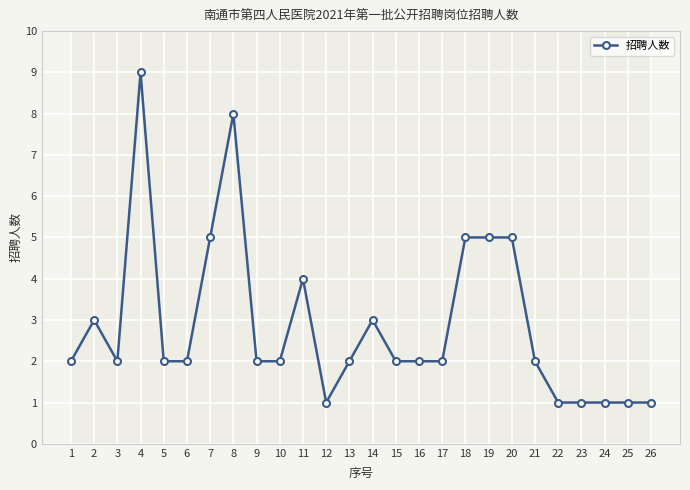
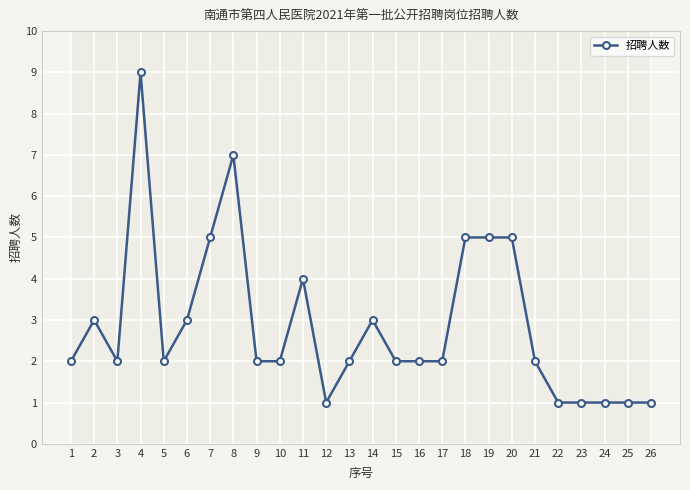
  {
    "招聘人数": {
      "1": 2,
      "2": 3,
      "3": 2,
      "4": 9,
      "5": 2,
-     "6": 2,
+     "6": 3,
      "7": 5,
-     "8": 8,
+     "8": 7,
      "9": 2,
      "10": 2,
      "11": 4,
      "12": 1,
      "13": 2,
      "14": 3,
      "15": 2,
      "16": 2,
      "17": 2,
      "18": 5,
      "19": 5,
      "20": 5,
      "21": 2,
      "22": 1,
      "23": 1,
      "24": 1,
      "25": 1,
      "26": 1
    }
  }
